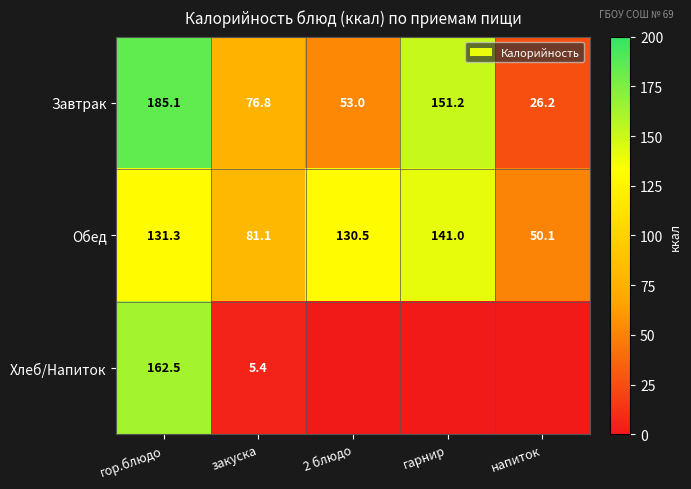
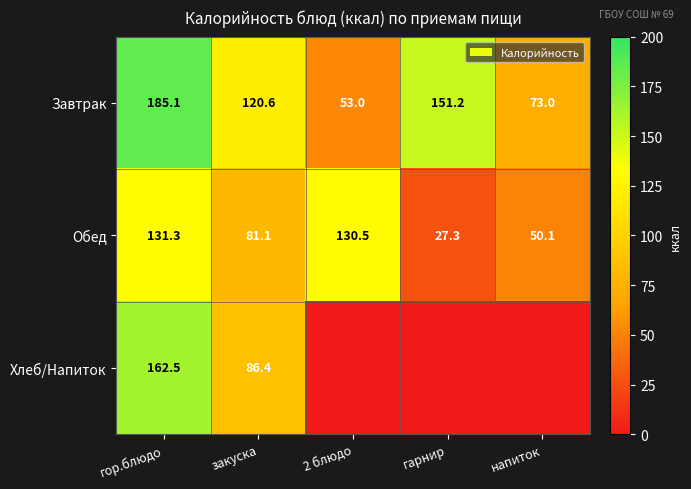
  {
    "Завтрак": {
      "гор.блюдо": 185.1,
-     "закуска": 76.8,
+     "закуска": 120.6,
      "2 блюдо": 53.0,
      "гарнир": 151.2,
-     "напиток": 26.2
+     "напиток": 73.0
    },
    "Обед": {
      "гор.блюдо": 131.3,
      "закуска": 81.1,
      "2 блюдо": 130.5,
-     "гарнир": 141.0,
+     "гарнир": 27.3,
      "напиток": 50.1
    },
    "Хлеб/Напиток": {
      "гор.блюдо": 162.5,
-     "закуска": 5.4
+     "закуска": 86.4
    }
  }
